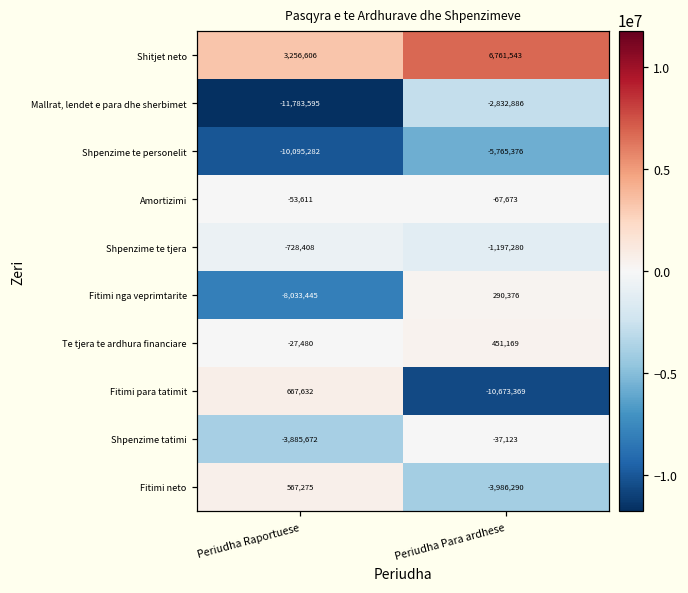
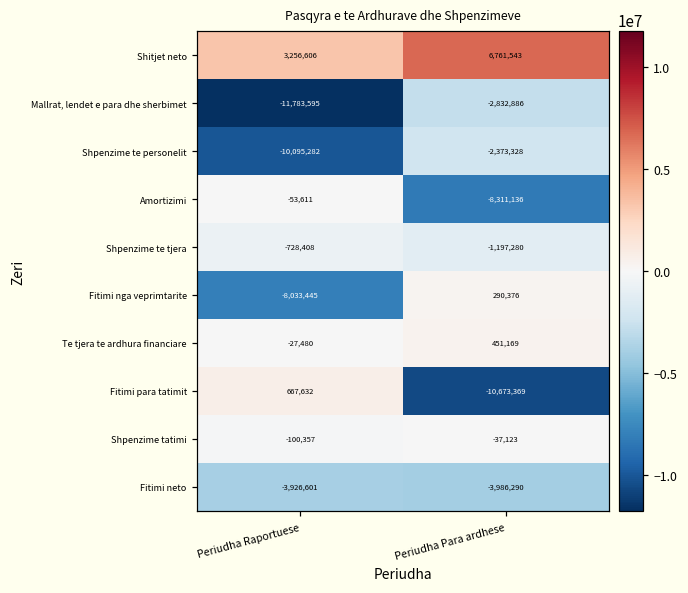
  {
    "Shitjet neto": {
      "Periudha Raportuese": "3,256,606",
      "Periudha Para ardhese": "6,761,543"
    },
    "Mallrat, lendet e para dhe sherbimet": {
      "Periudha Raportuese": "-11,783,595",
      "Periudha Para ardhese": "-2,832,886"
    },
    "Shpenzime te personelit": {
      "Periudha Raportuese": "-10,095,282",
-     "Periudha Para ardhese": "-5,765,376"
+     "Periudha Para ardhese": "-2,373,328"
    },
    "Amortizimi": {
      "Periudha Raportuese": "-53,611",
-     "Periudha Para ardhese": "-67,673"
+     "Periudha Para ardhese": "-8,311,136"
    },
    "Shpenzime te tjera": {
      "Periudha Raportuese": "-728,408",
      "Periudha Para ardhese": "-1,197,280"
    },
    "Fitimi nga veprimtarite": {
      "Periudha Raportuese": "-8,033,445",
      "Periudha Para ardhese": "290,376"
    },
    "Te tjera te ardhura financiare": {
      "Periudha Raportuese": "-27,480",
      "Periudha Para ardhese": "451,169"
    },
    "Fitimi para tatimit": {
      "Periudha Raportuese": "667,632",
      "Periudha Para ardhese": "-10,673,369"
    },
    "Shpenzime tatimi": {
-     "Periudha Raportuese": "-3,885,672",
+     "Periudha Raportuese": "-100,357",
      "Periudha Para ardhese": "-37,123"
    },
    "Fitimi neto": {
-     "Periudha Raportuese": "567,275",
+     "Periudha Raportuese": "-3,926,601",
      "Periudha Para ardhese": "-3,986,290"
    }
  }
